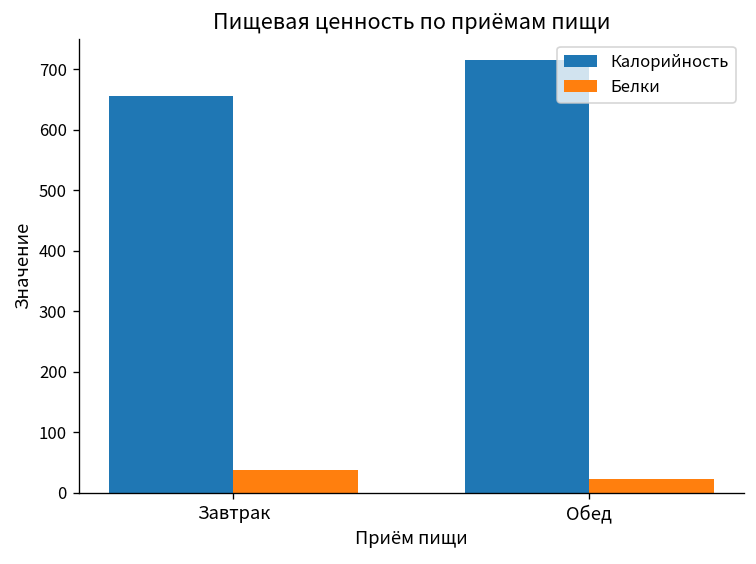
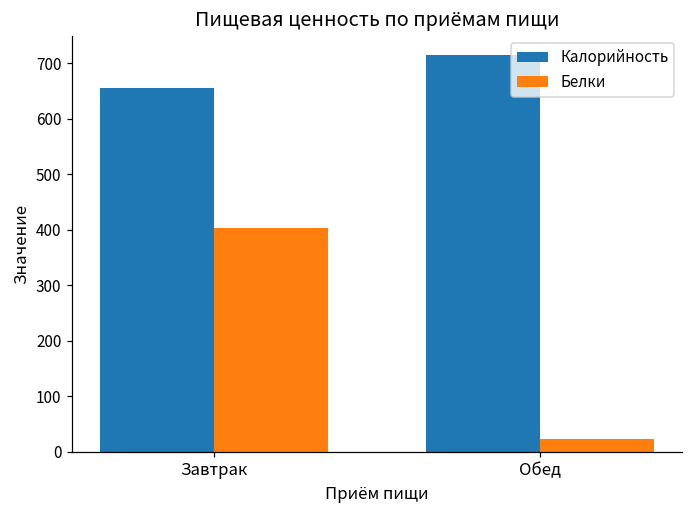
  {
    "Калорийность": {
      "Завтрак": 660,
      "Обед": 710
    },
    "Белки": {
-     "Завтрак": 40,
+     "Завтрак": 400,
      "Обед": 20
    }
  }
